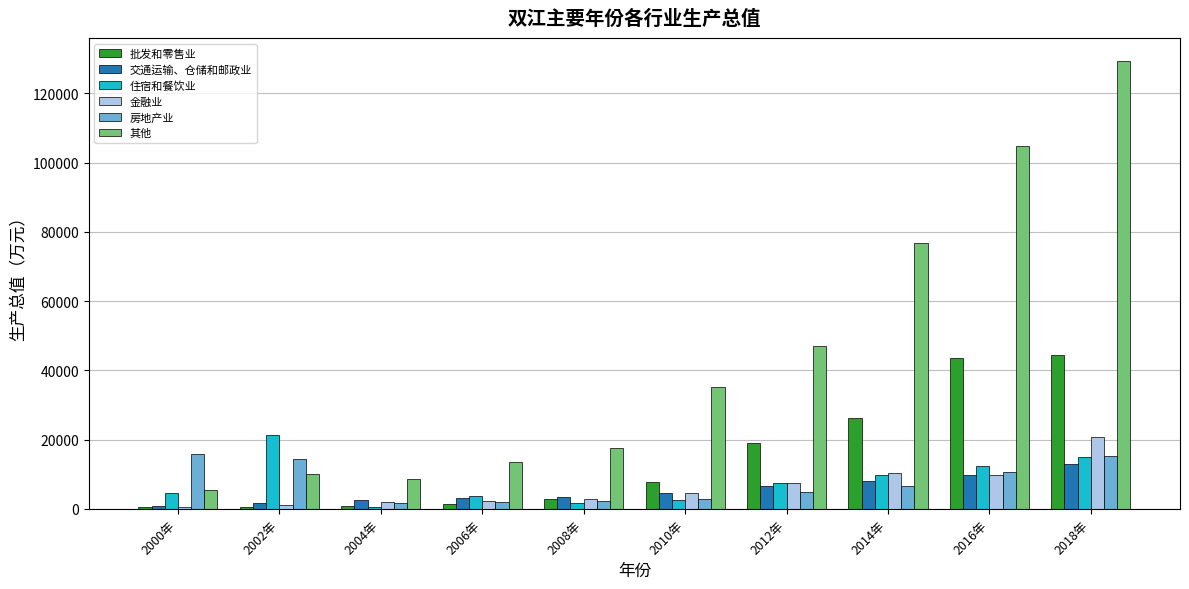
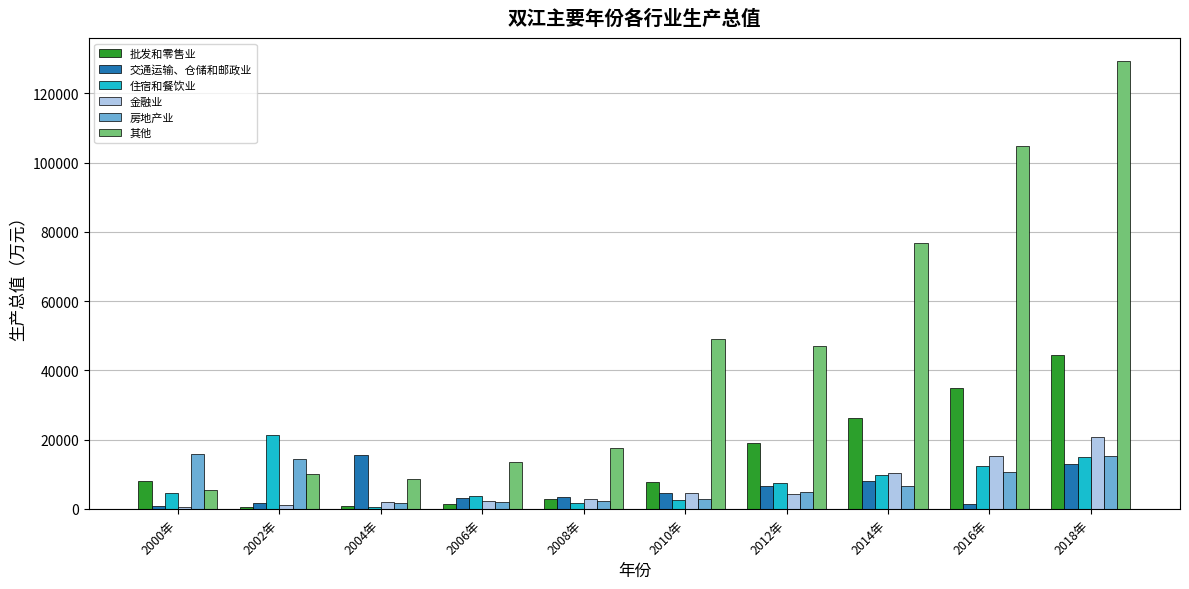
  {
    "批发和零售业": {
-     "2000年": 0,
+     "2000年": 8000,
      "2004年": 1000,
      "2006年": 1000,
      "2008年": 3000,
      "2010年": 8000,
      "2012年": 19000,
      "2014年": 26000,
-     "2016年": 44000,
+     "2016年": 35000,
      "2018年": 44000
    },
    "交通运输、仓储和邮政业": {
      "2000年": 1000,
      "2002年": 2000,
-     "2004年": 2000,
+     "2004年": 16000,
      "2006年": 3000,
      "2008年": 4000,
      "2010年": 5000,
      "2012年": 7000,
      "2014年": 8000,
-     "2016年": 10000,
+     "2016年": 2000,
      "2018年": 13000
    },
    "住宿和餐饮业": {
      "2000年": 5000,
      "2002年": 21000,
      "2006年": 4000,
      "2008年": 2000,
      "2010年": 2000,
      "2012年": 8000,
      "2014年": 10000,
      "2016年": 12000,
      "2018年": 15000
    },
    "金融业": {
      "2002年": 1000,
      "2004年": 2000,
      "2006年": 2000,
      "2008年": 3000,
      "2010年": 5000,
-     "2012年": 7000,
+     "2012年": 4000,
      "2014年": 10000,
-     "2016年": 10000,
+     "2016年": 15000,
      "2018年": 21000
    },
    "房地产业": {
      "2000年": 16000,
      "2002年": 14000,
      "2004年": 2000,
      "2006年": 2000,
      "2008年": 2000,
      "2010年": 3000,
      "2012年": 5000,
      "2014年": 7000,
      "2016年": 11000,
      "2018年": 15000
    },
    "其他": {
      "2000年": 6000,
      "2002年": 10000,
      "2004年": 9000,
      "2006年": 14000,
      "2008年": 18000,
-     "2010年": 35000,
+     "2010年": 49000,
      "2012年": 47000,
      "2014年": 77000,
      "2016年": 105000,
      "2018年": 130000
    }
  }
